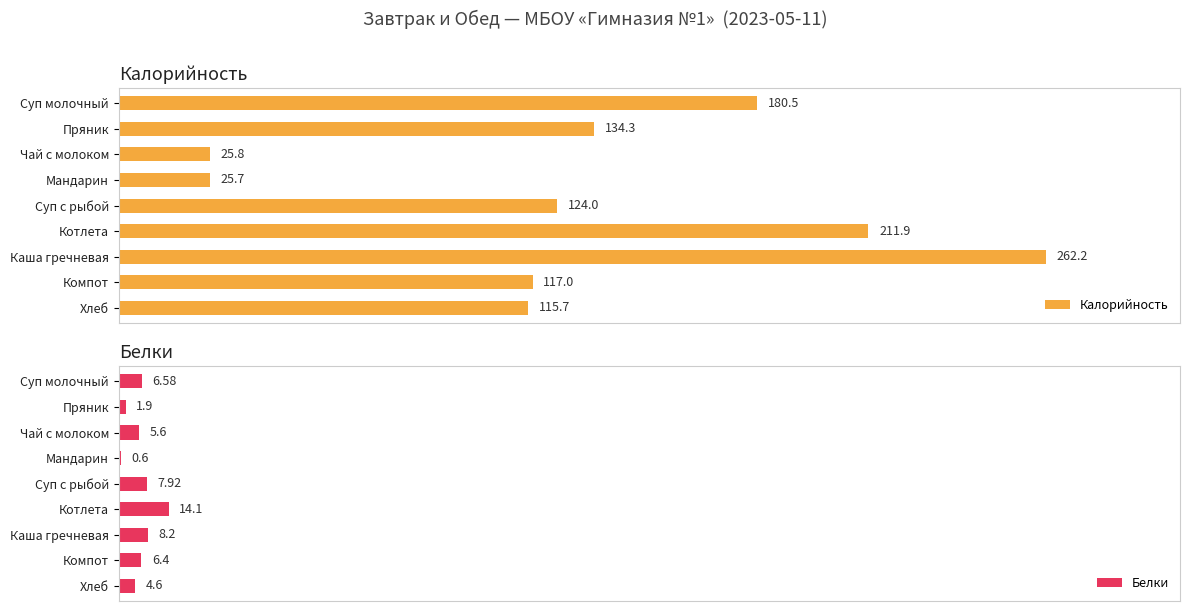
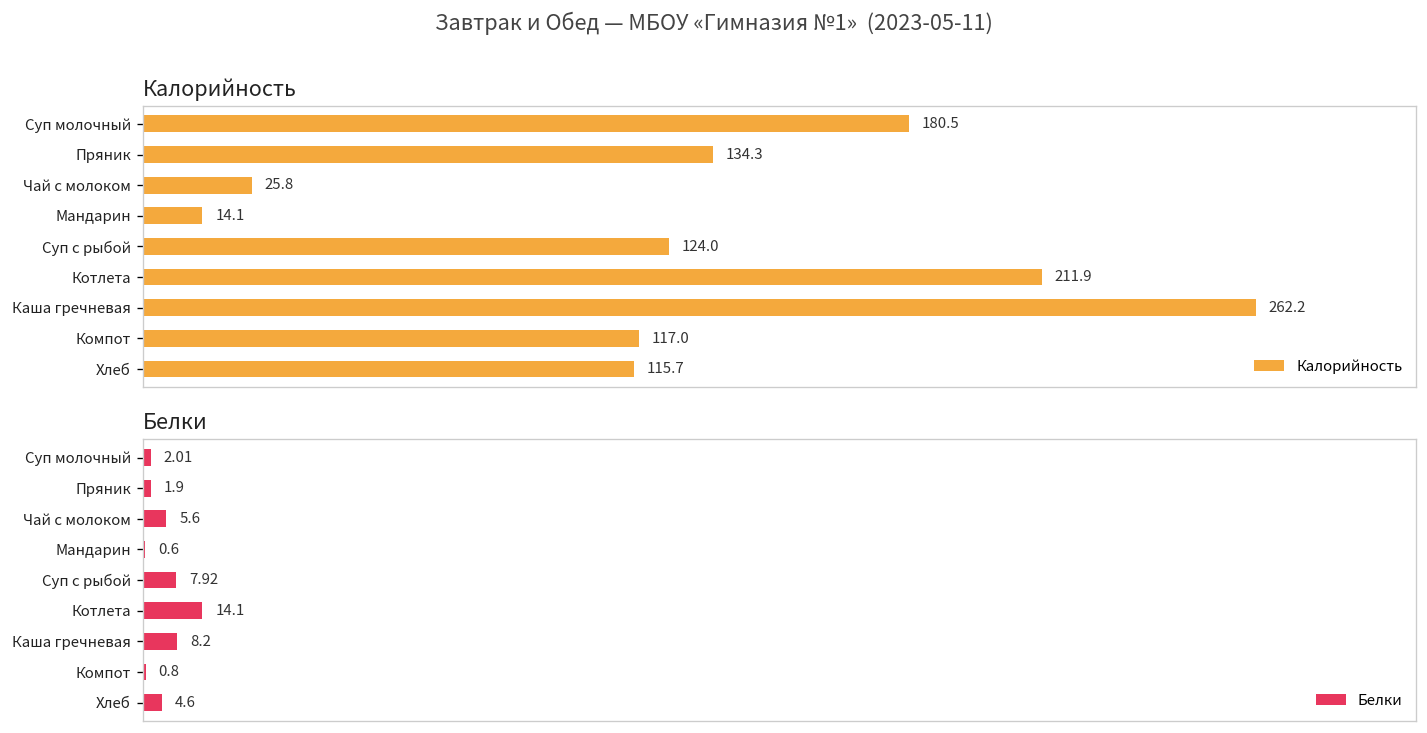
  {
    "Калорийность": {
      "Суп молочный": 180.5,
      "Пряник": 134.3,
      "Чай с молоком": 25.8,
-     "Мандарин": 25.7,
+     "Мандарин": 14.1,
      "Суп с рыбой": 124.0,
      "Котлета": 211.9,
      "Каша гречневая": 262.2,
      "Компот": 117.0,
      "Хлеб": 115.7
    },
    "Белки": {
-     "Суп молочный": 6.58,
+     "Суп молочный": 2.01,
      "Пряник": 1.9,
      "Чай с молоком": 5.6,
      "Мандарин": 0.6,
      "Суп с рыбой": 7.92,
      "Котлета": 14.1,
      "Каша гречневая": 8.2,
-     "Компот": 6.4,
+     "Компот": 0.8,
      "Хлеб": 4.6
    }
  }
